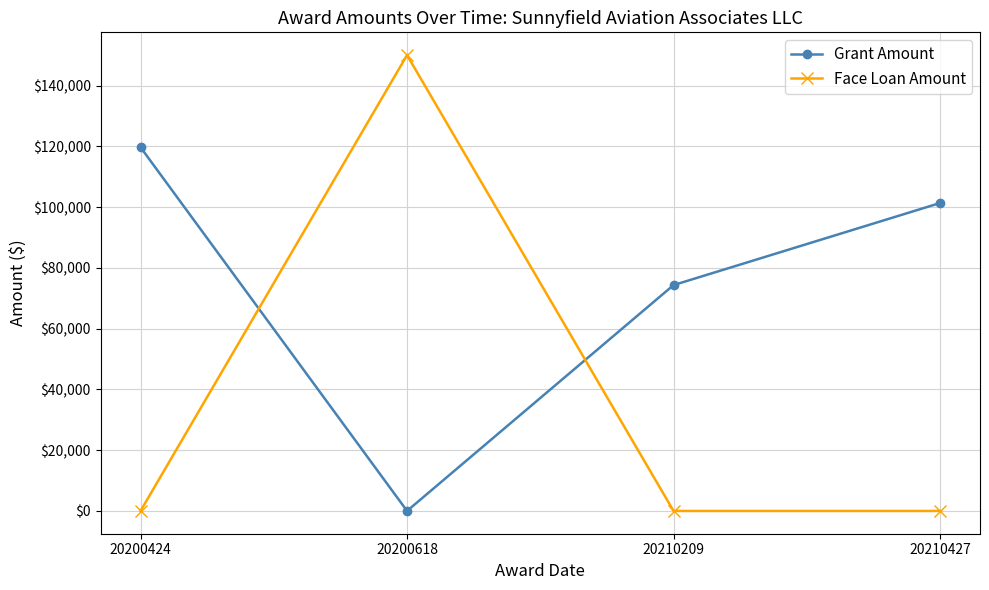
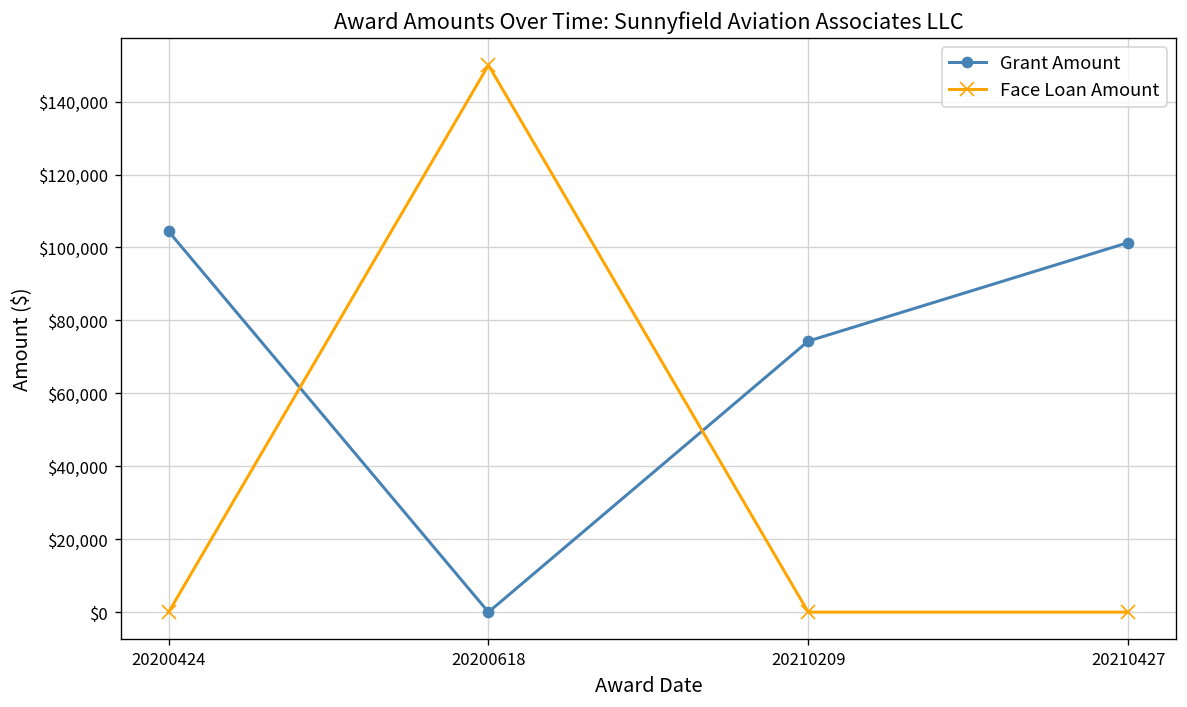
  {
    "Grant Amount": {
-     "20200424": "$120,000",
+     "20200424": "$104,000",
      "20200618": "$0",
      "20210209": "$74,000",
      "20210427": "$101,000"
    },
    "Face Loan Amount": {
      "20200424": "$0",
      "20200618": "$150,000",
      "20210209": "$0",
      "20210427": "$0"
    }
  }
